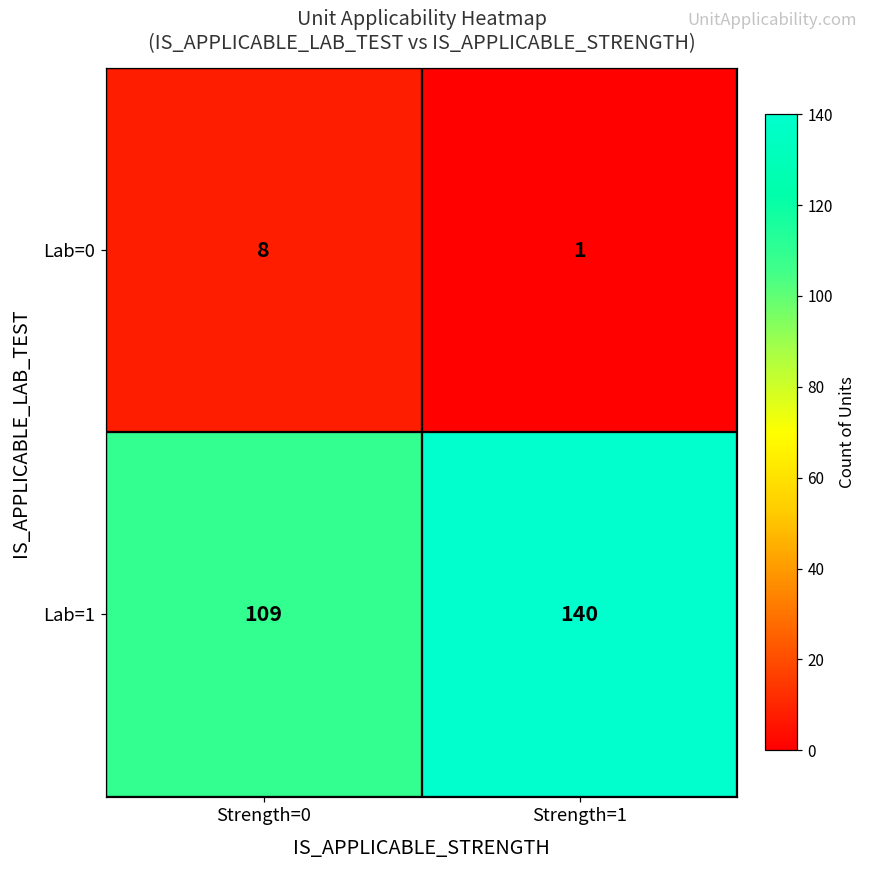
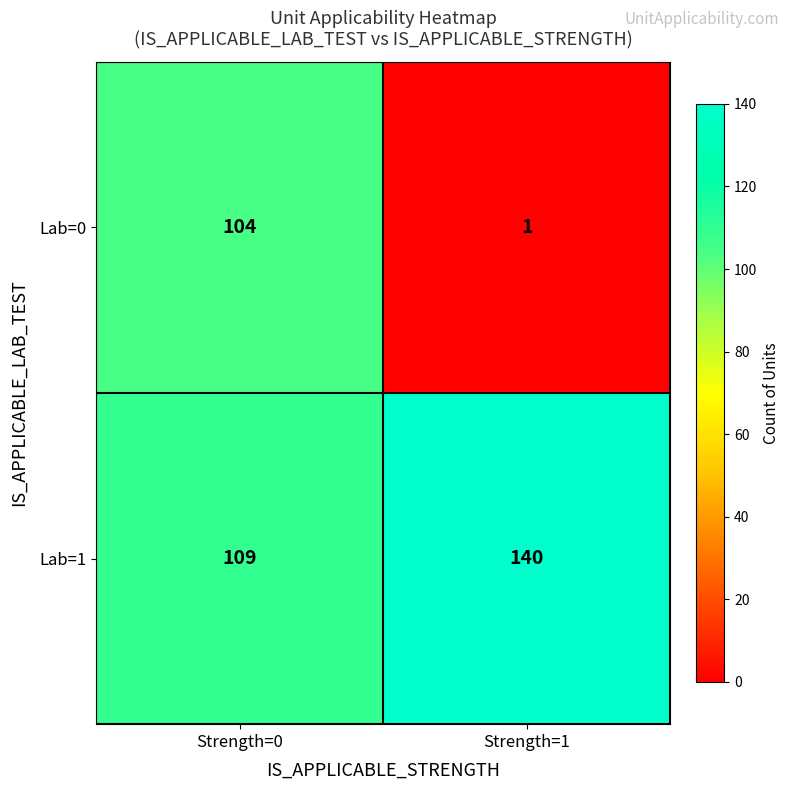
  {
    "Lab=0": {
-     "Strength=0": 8,
+     "Strength=0": 104,
      "Strength=1": 1
    },
    "Lab=1": {
      "Strength=0": 109,
      "Strength=1": 140
    }
  }
